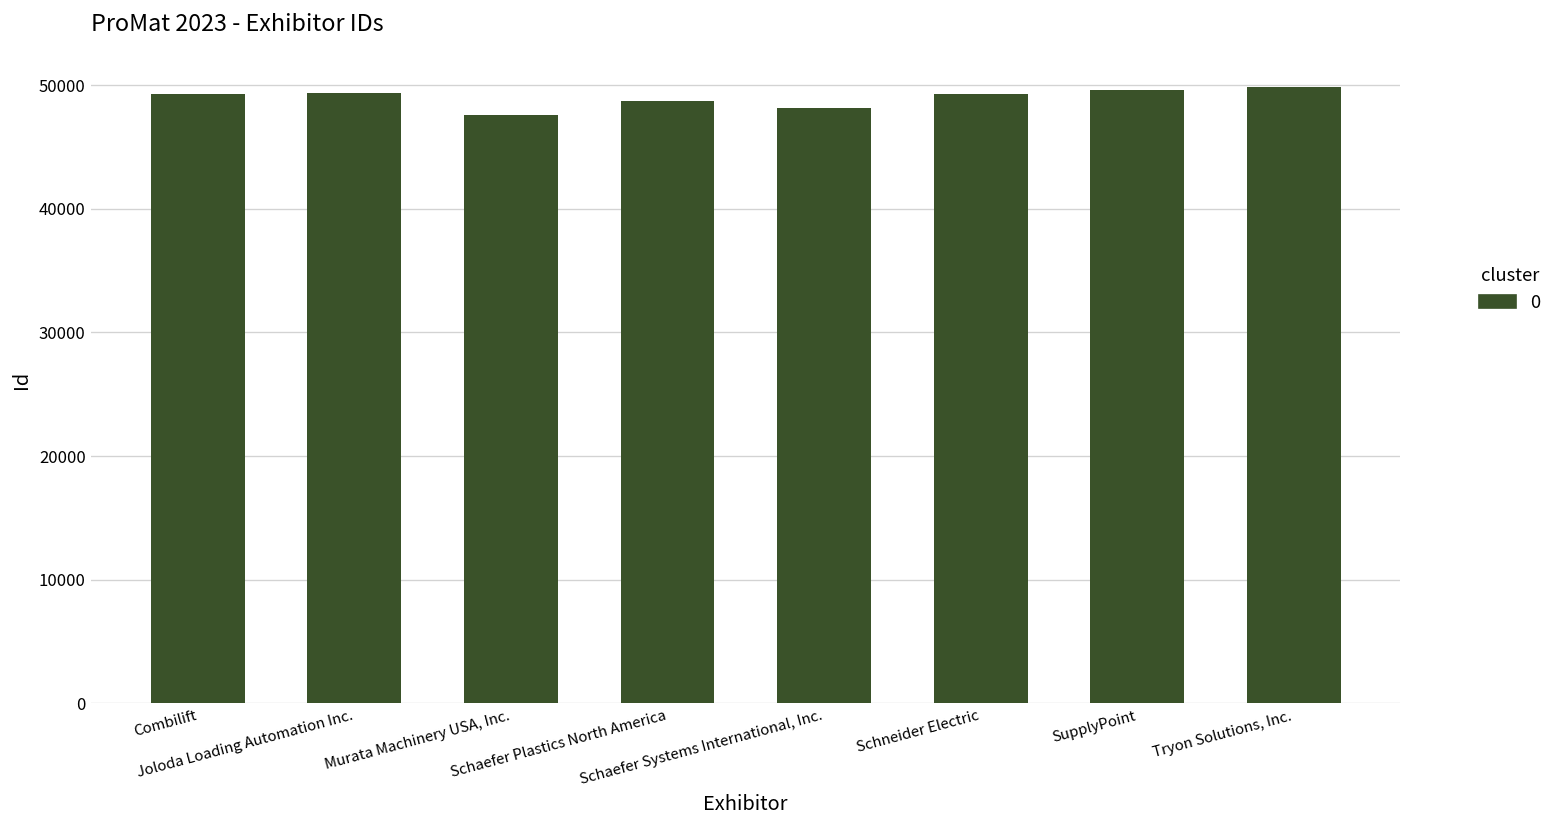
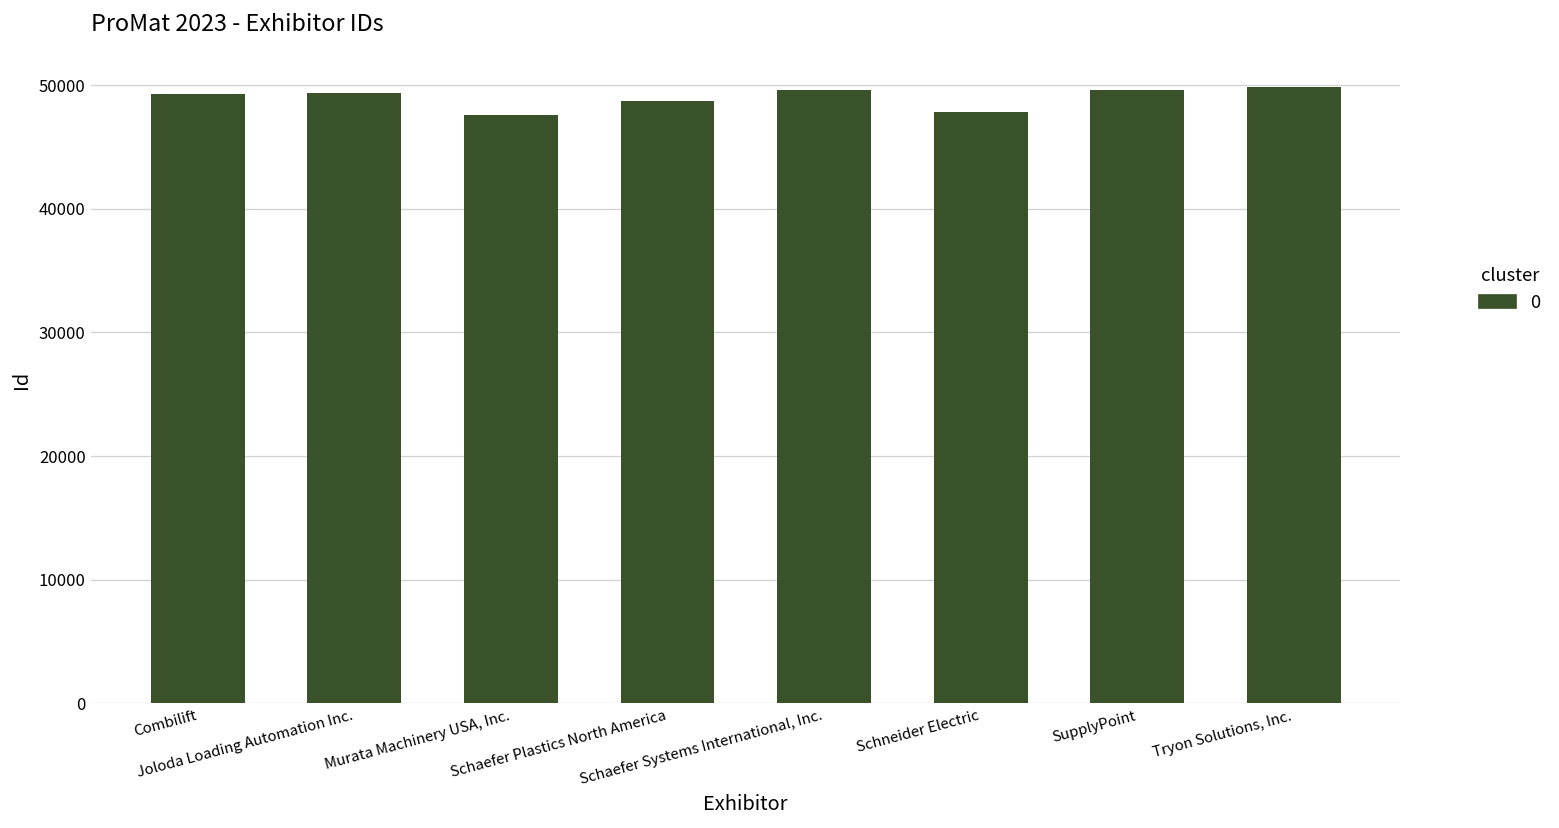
  {
    "Combilift": 49300,
    "Joloda Loading Automation Inc.": 49400,
    "Murata Machinery USA, Inc.": 47600,
    "Schaefer Plastics North America": 48800,
-   "Schaefer Systems International, Inc.": 48200,
-   "Schneider Electric": 49300,
+   "Schaefer Systems International, Inc.": 49700,
+   "Schneider Electric": 47800,
    "SupplyPoint": 49600,
    "Tryon Solutions, Inc.": 49900
  }
